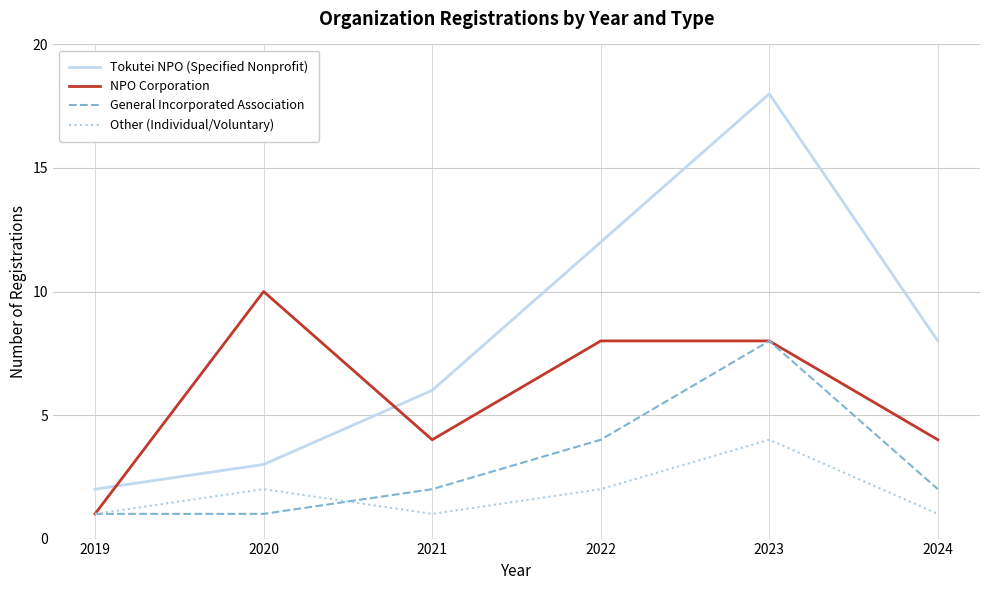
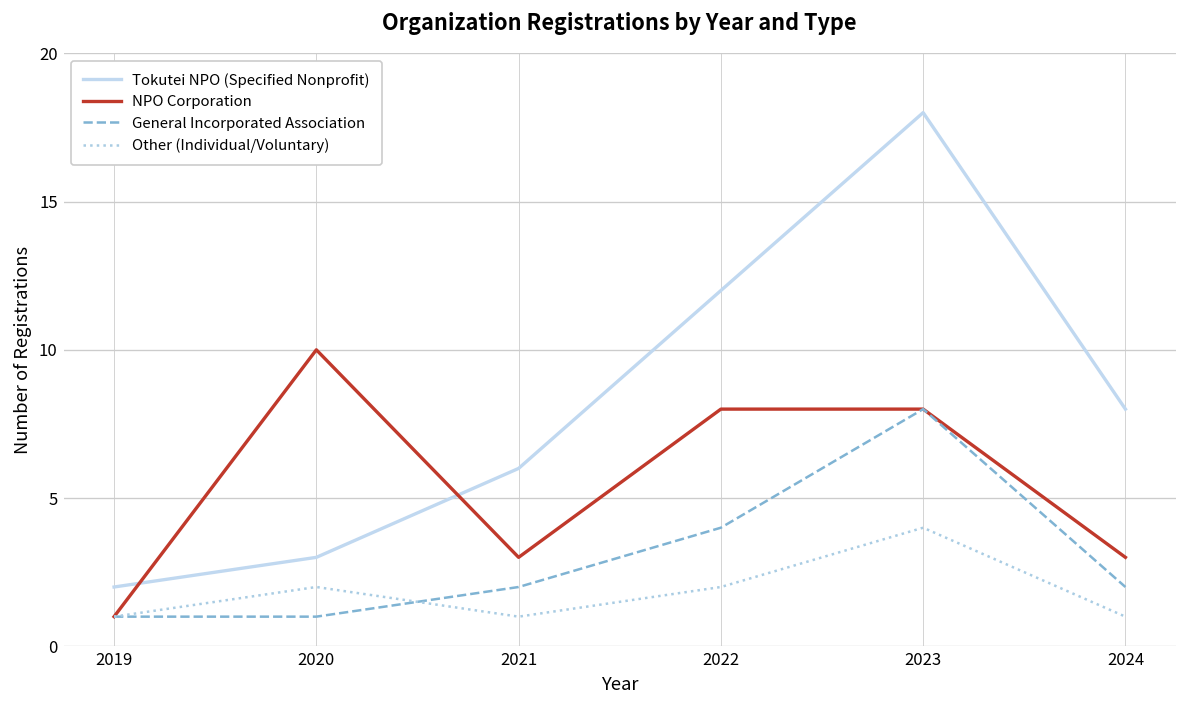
  {
    "NPO Corporation": {
      "2020": 10,
-     "2021": 4,
+     "2021": 3,
      "2022": 8,
-     "2024": 4
+     "2024": 3
    }
  }
